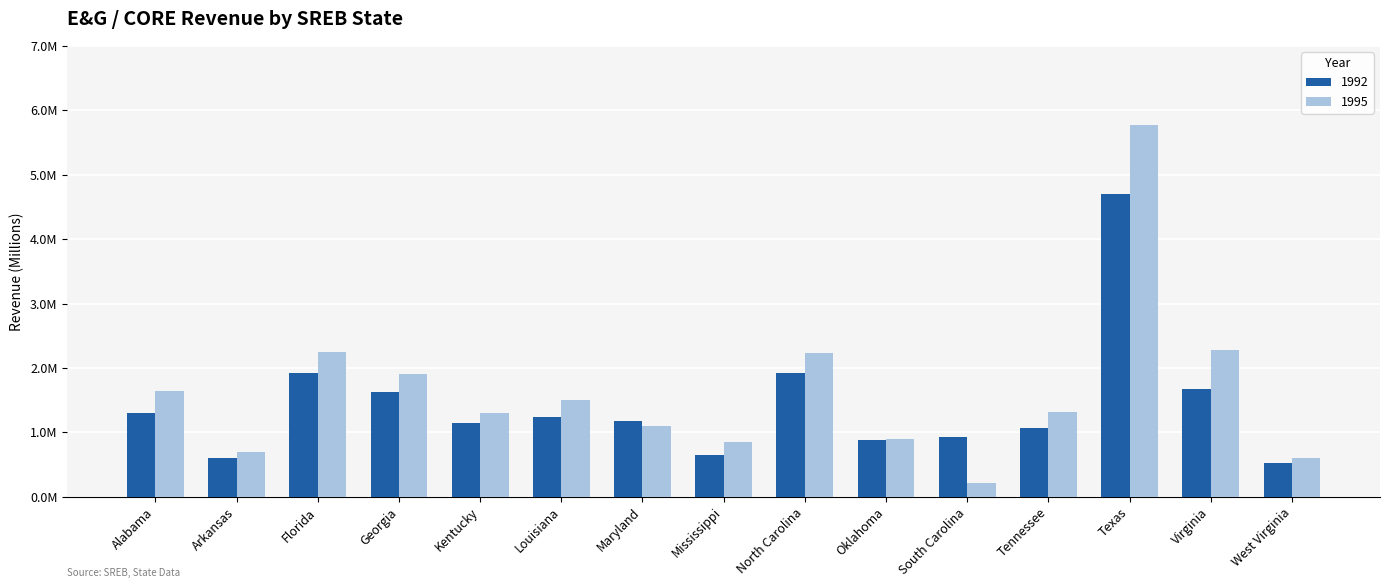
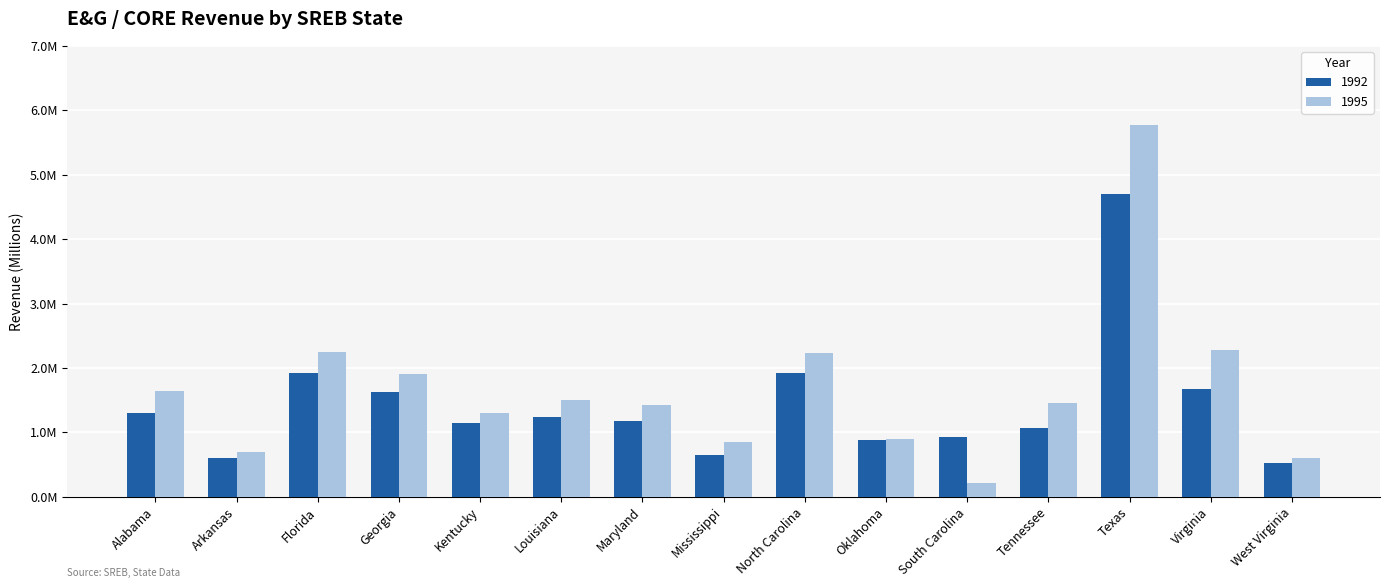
  {
    "1992": {
      "Alabama": 1300000,
      "Arkansas": 600000,
      "Florida": 1900000,
      "Georgia": 1600000,
      "Kentucky": 1100000,
      "Louisiana": 1200000,
      "Maryland": 1200000,
      "Mississippi": 600000,
      "North Carolina": 1900000,
      "Oklahoma": 900000,
      "South Carolina": 900000,
      "Tennessee": 1100000,
      "Texas": 4700000,
      "Virginia": 1700000,
      "West Virginia": 500000
    },
    "1995": {
      "Alabama": 1600000,
      "Arkansas": 700000,
      "Florida": 2300000,
      "Georgia": 1900000,
      "Kentucky": 1300000,
      "Louisiana": 1500000,
-     "Maryland": 1100000,
+     "Maryland": 1400000,
      "Mississippi": 800000,
      "North Carolina": 2200000,
      "Oklahoma": 900000,
      "South Carolina": 200000,
-     "Tennessee": 1300000,
+     "Tennessee": 1500000,
      "Texas": 5800000,
      "Virginia": 2300000,
      "West Virginia": 600000
    }
  }
